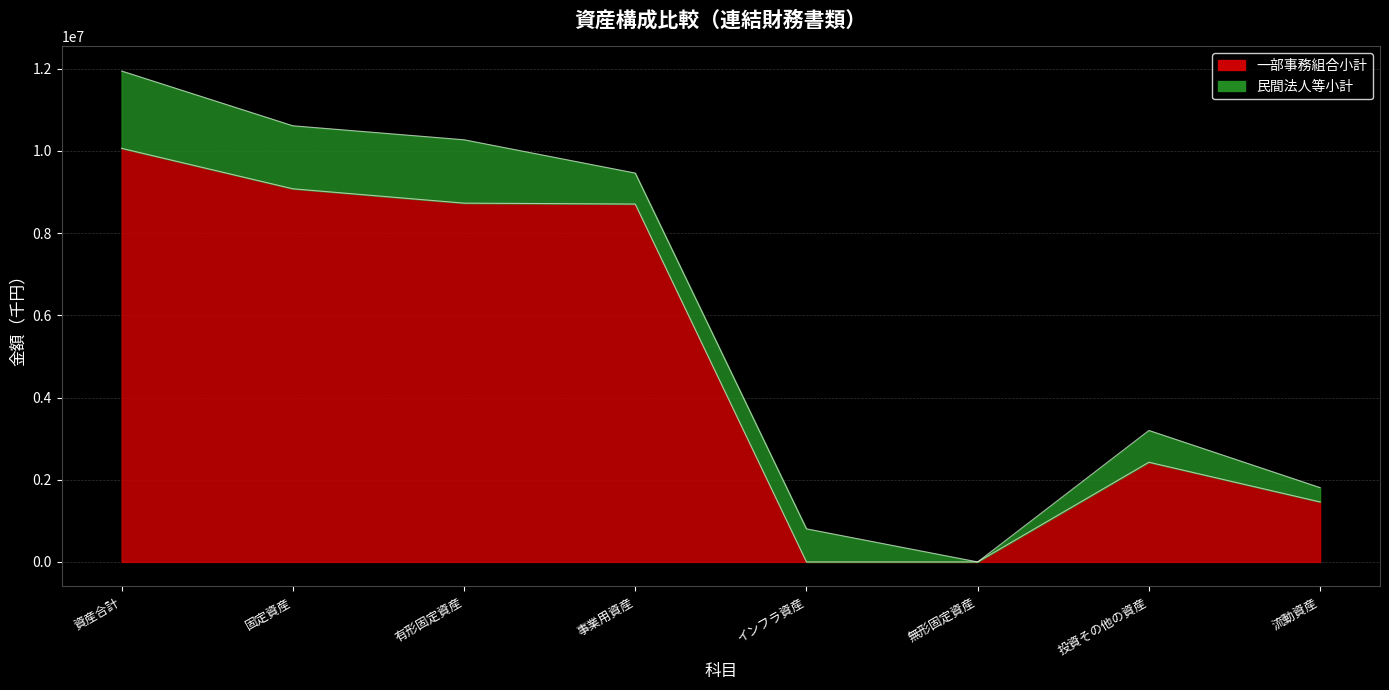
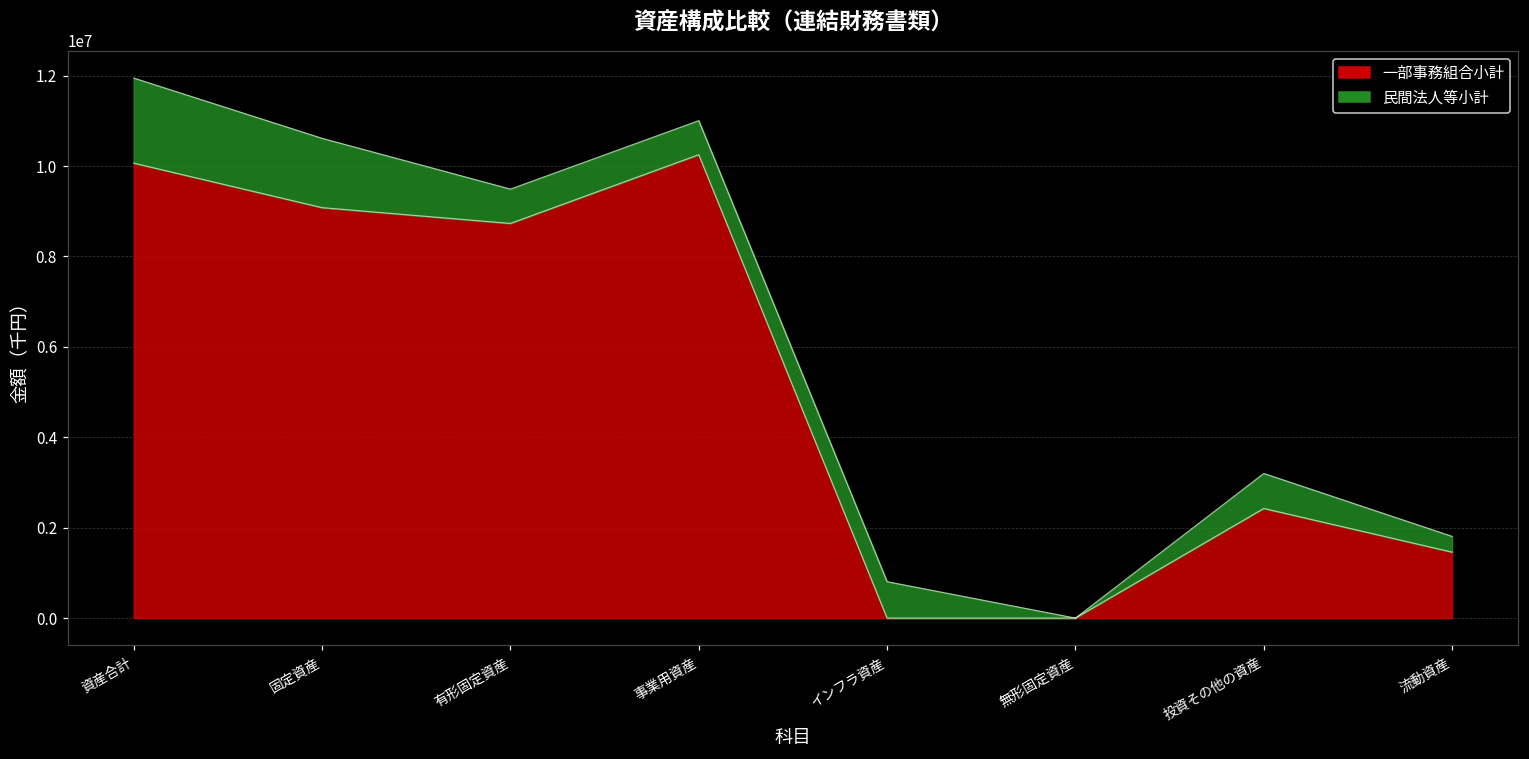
  {
    "一部事務組合小計": {
      "資産合計": 10100000,
      "固定資産": 9100000,
      "有形固定資産": 8700000,
-     "事業用資産": 8700000,
+     "事業用資産": 10300000,
      "インフラ資産": 0,
      "投資その他の資産": 2400000,
      "流動資産": 1500000
    },
    "民間法人等小計": {
      "資産合計": 1900000,
      "固定資産": 1500000,
-     "有形固定資産": 1500000,
+     "有形固定資産": 800000,
      "事業用資産": 800000,
      "インフラ資産": 800000,
      "投資その他の資産": 800000,
      "流動資産": 300000
    }
  }
